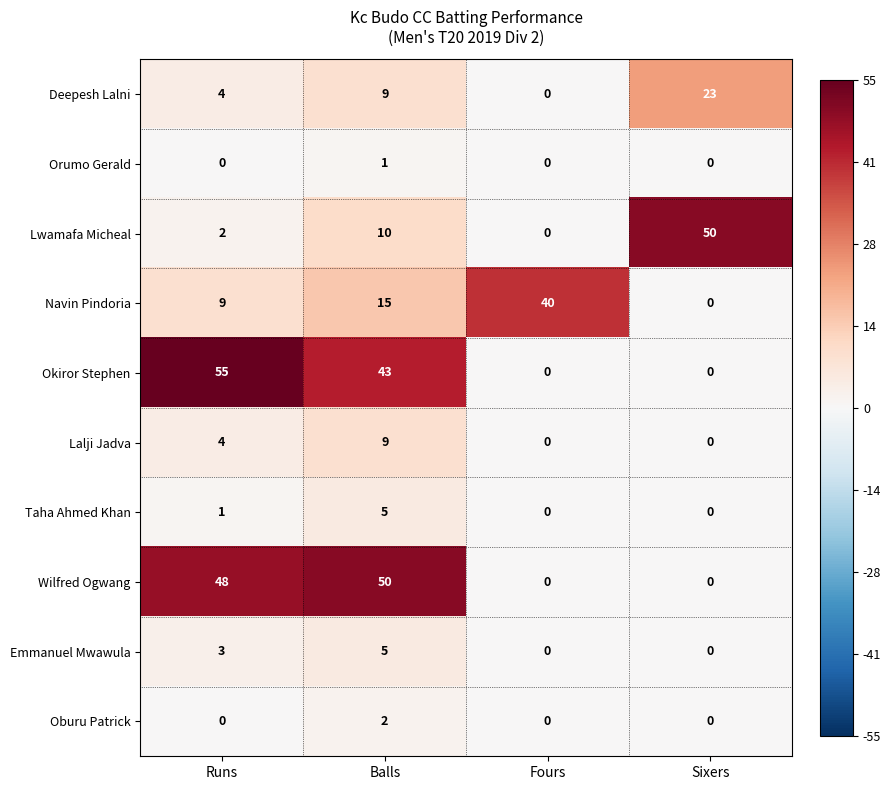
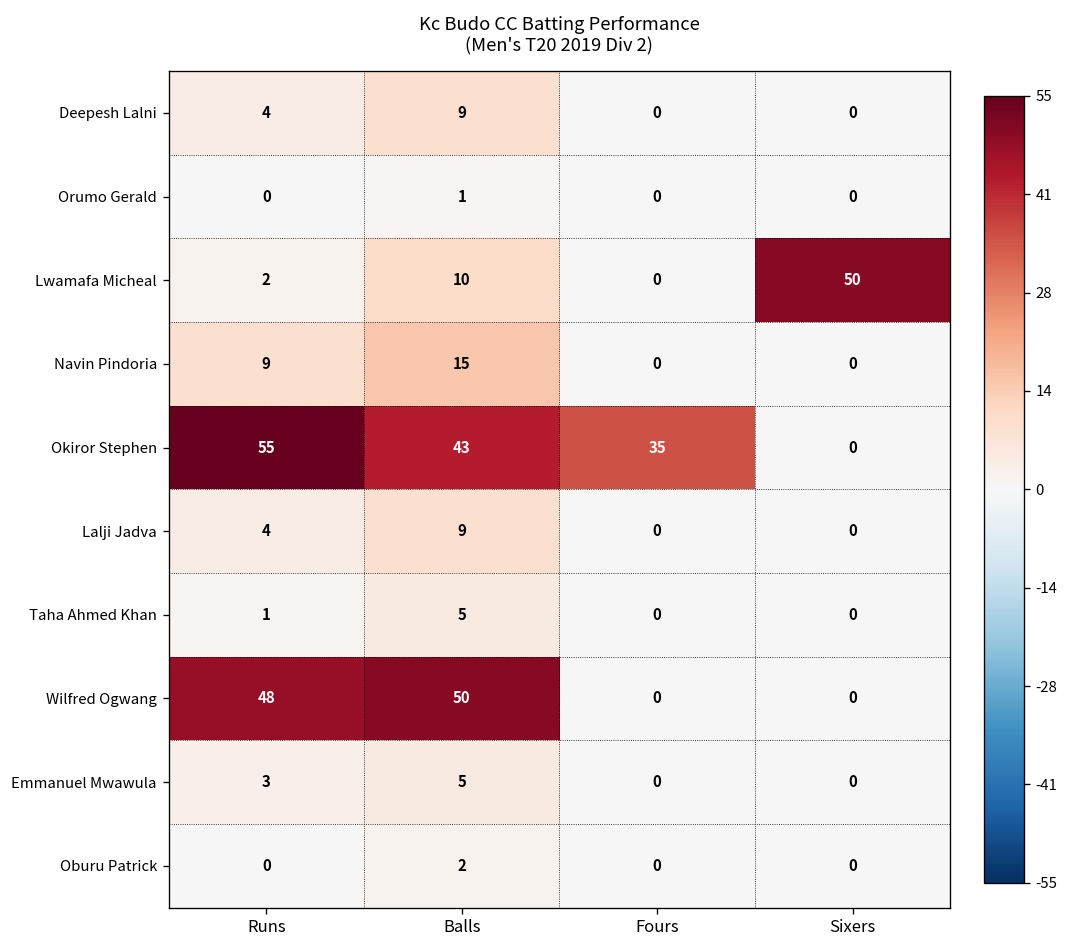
  {
    "Deepesh Lalni": {
      "Runs": 4,
      "Balls": 9,
      "Fours": 0,
-     "Sixers": 23
+     "Sixers": 0
    },
    "Orumo Gerald": {
      "Runs": 0,
      "Balls": 1,
      "Fours": 0,
      "Sixers": 0
    },
    "Lwamafa Micheal": {
      "Runs": 2,
      "Balls": 10,
      "Fours": 0,
      "Sixers": 50
    },
    "Navin Pindoria": {
      "Runs": 9,
      "Balls": 15,
-     "Fours": 40,
+     "Fours": 0,
      "Sixers": 0
    },
    "Okiror Stephen": {
      "Runs": 55,
      "Balls": 43,
-     "Fours": 0,
+     "Fours": 35,
      "Sixers": 0
    },
    "Lalji Jadva": {
      "Runs": 4,
      "Balls": 9,
      "Fours": 0,
      "Sixers": 0
    },
    "Taha Ahmed Khan": {
      "Runs": 1,
      "Balls": 5,
      "Fours": 0,
      "Sixers": 0
    },
    "Wilfred Ogwang": {
      "Runs": 48,
      "Balls": 50,
      "Fours": 0,
      "Sixers": 0
    },
    "Emmanuel Mwawula": {
      "Runs": 3,
      "Balls": 5,
      "Fours": 0,
      "Sixers": 0
    },
    "Oburu Patrick": {
      "Runs": 0,
      "Balls": 2,
      "Fours": 0,
      "Sixers": 0
    }
  }
